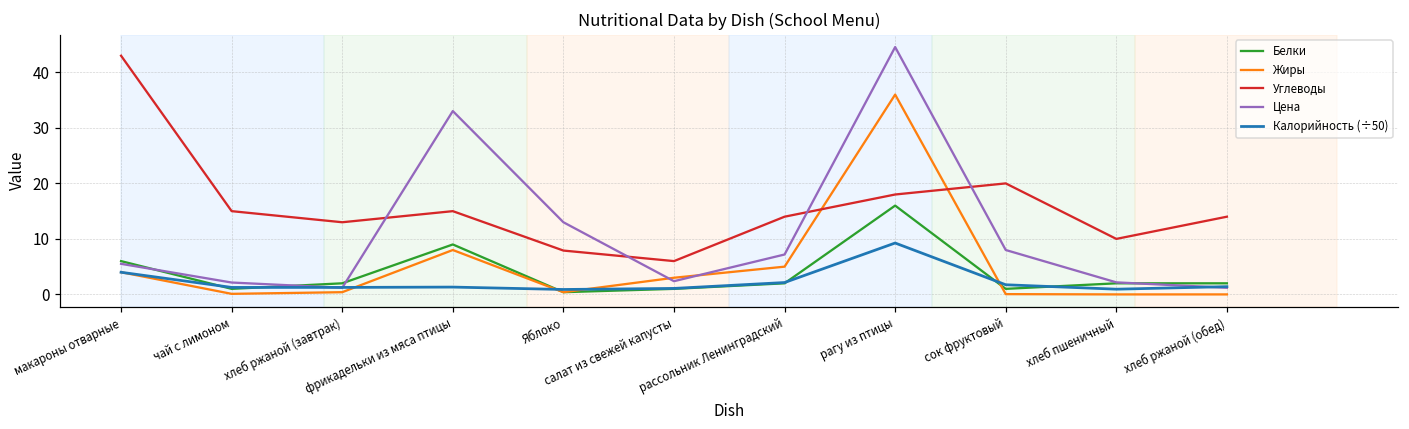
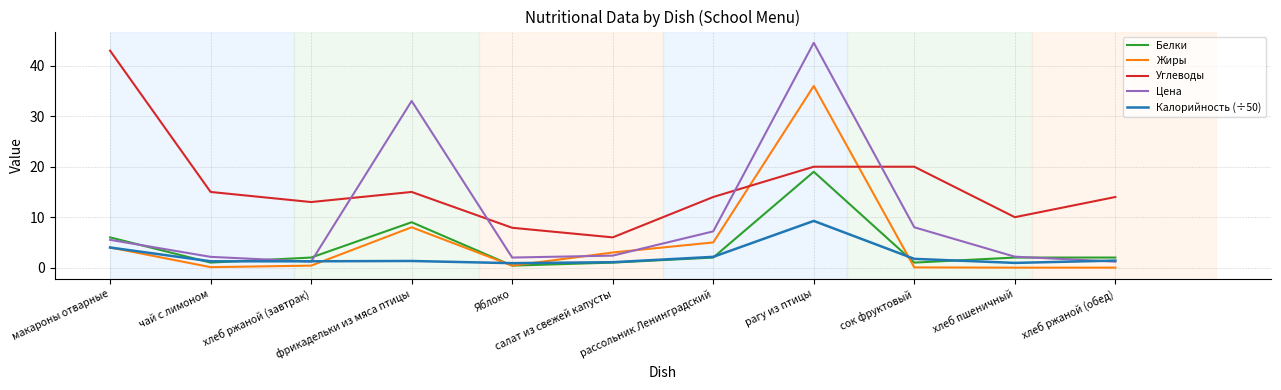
  {
    "Белки": {
      "хлеб ржаной (завтрак)": 2,
      "фрикадельки из мяса птицы": 9,
-     "рагу из птицы": 16,
+     "рагу из птицы": 19,
      "сок фруктовый": 1,
      "хлеб ржаной (обед)": 2
    },
    "Жиры": {
      "чай с лимоном": 0,
      "хлеб ржаной (завтрак)": 0,
      "фрикадельки из мяса птицы": 8,
      "салат из свежей капусты": 3,
      "рассольник Ленинградский": 5,
      "рагу из птицы": 36,
      "сок фруктовый": 0,
      "хлеб пшеничный": 0,
      "хлеб ржаной (обед)": 0
    },
    "Углеводы": {
      "макароны отварные": 43,
      "чай с лимоном": 15,
      "хлеб ржаной (завтрак)": 13,
      "фрикадельки из мяса птицы": 15,
      "Яблоко": 8,
      "салат из свежей капусты": 6,
      "рассольник Ленинградский": 14,
-     "рагу из птицы": 18,
+     "рагу из птицы": 20,
      "сок фруктовый": 20,
      "хлеб пшеничный": 10,
      "хлеб ржаной (обед)": 14
    },
    "Цена": {
      "чай с лимоном": 2,
      "фрикадельки из мяса птицы": 33,
-     "Яблоко": 13,
+     "Яблоко": 2,
      "салат из свежей капусты": 2,
      "рассольник Ленинградский": 7,
      "рагу из птицы": 45,
      "сок фруктовый": 8
    },
    "Калорийность (÷50)": {
      "фрикадельки из мяса птицы": 1,
      "рагу из птицы": 9,
      "сок фруктовый": 2,
      "хлеб пшеничный": 1
    }
  }
